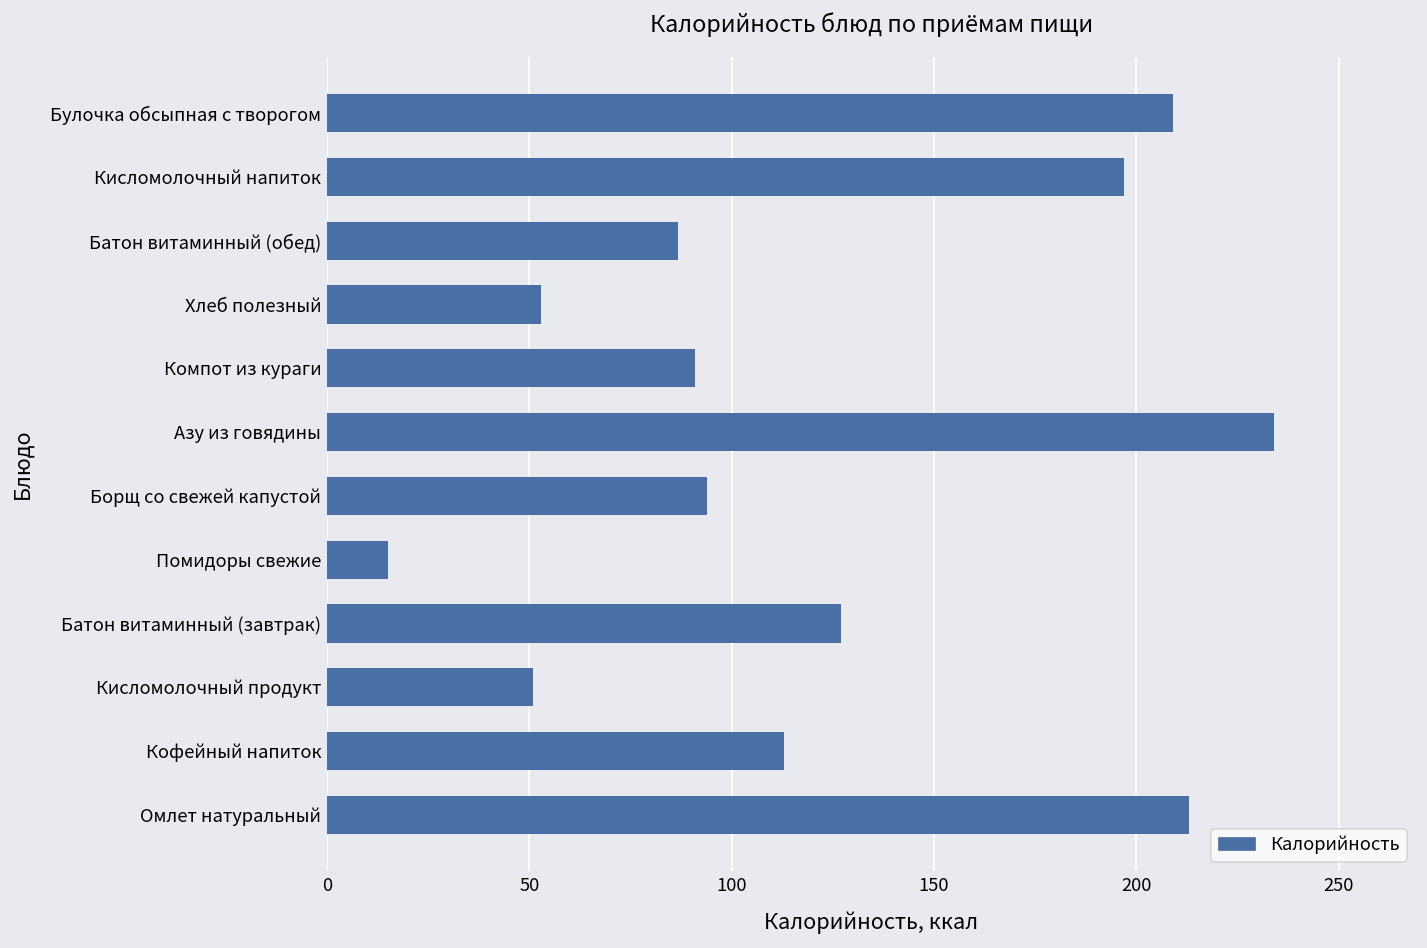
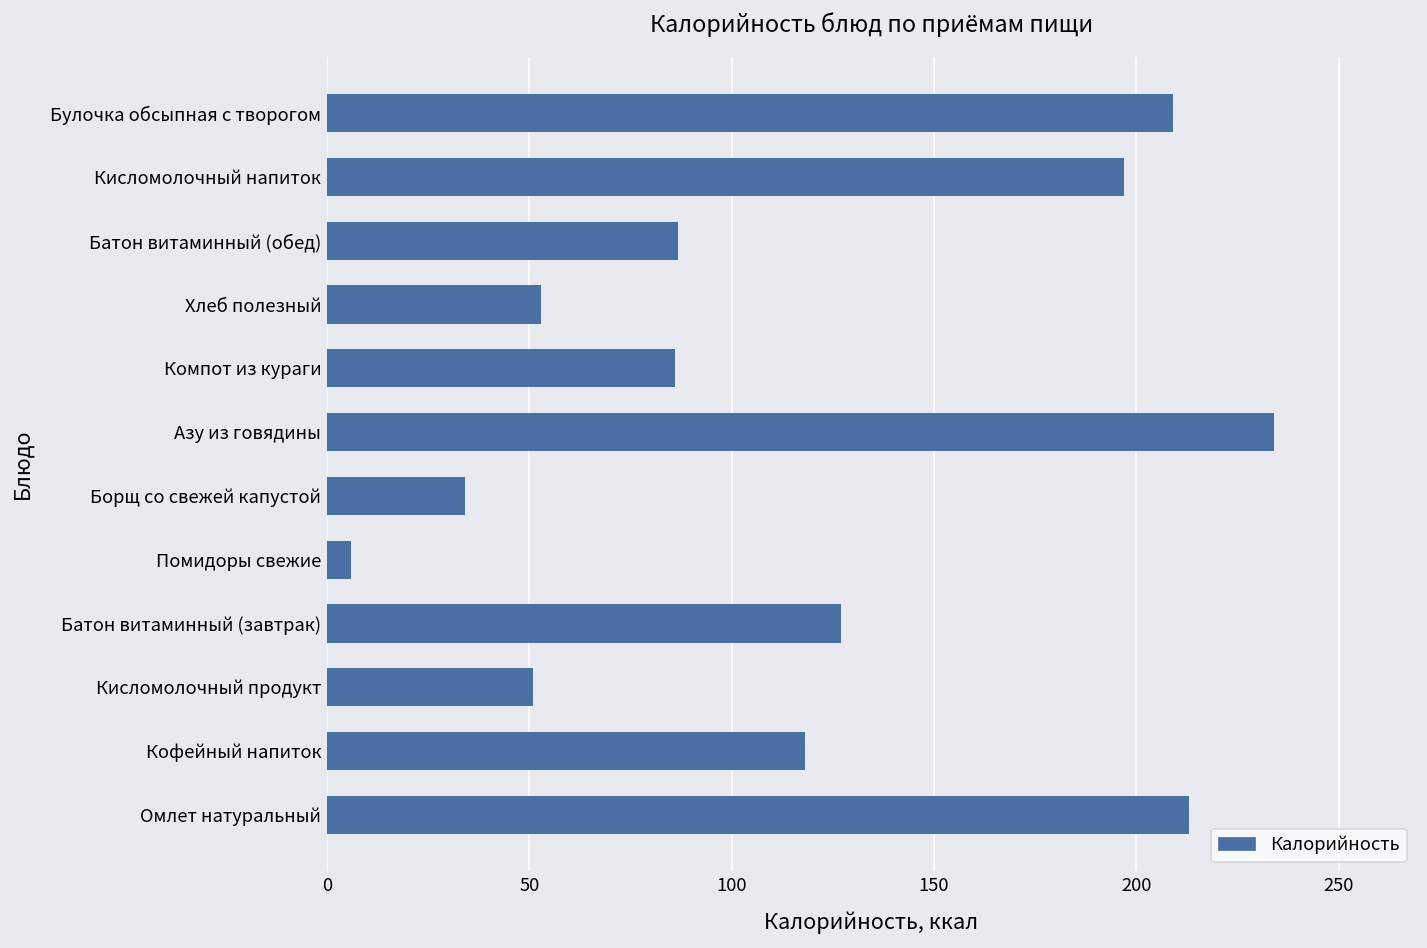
  {
    "Булочка обсыпная с творогом": 209,
    "Кисломолочный напиток": 197,
    "Батон витаминный (обед)": 87,
    "Хлеб полезный": 53,
-   "Компот из кураги": 91,
+   "Компот из кураги": 86,
    "Азу из говядины": 234,
-   "Борщ со свежей капустой": 94,
-   "Помидоры свежие": 15,
+   "Борщ со свежей капустой": 34,
+   "Помидоры свежие": 6,
    "Батон витаминный (завтрак)": 127,
    "Кисломолочный продукт": 51,
-   "Кофейный напиток": 113,
+   "Кофейный напиток": 118,
    "Омлет натуральный": 213
  }
